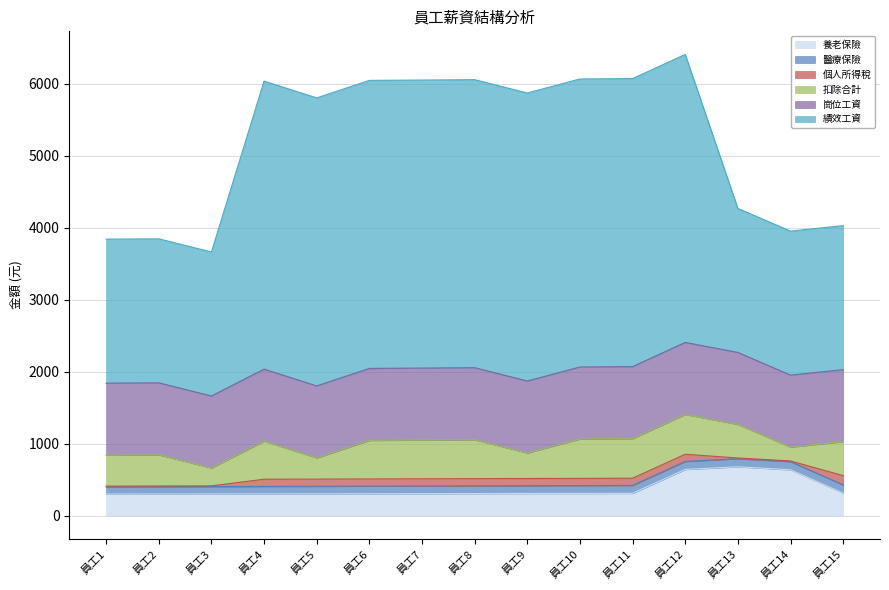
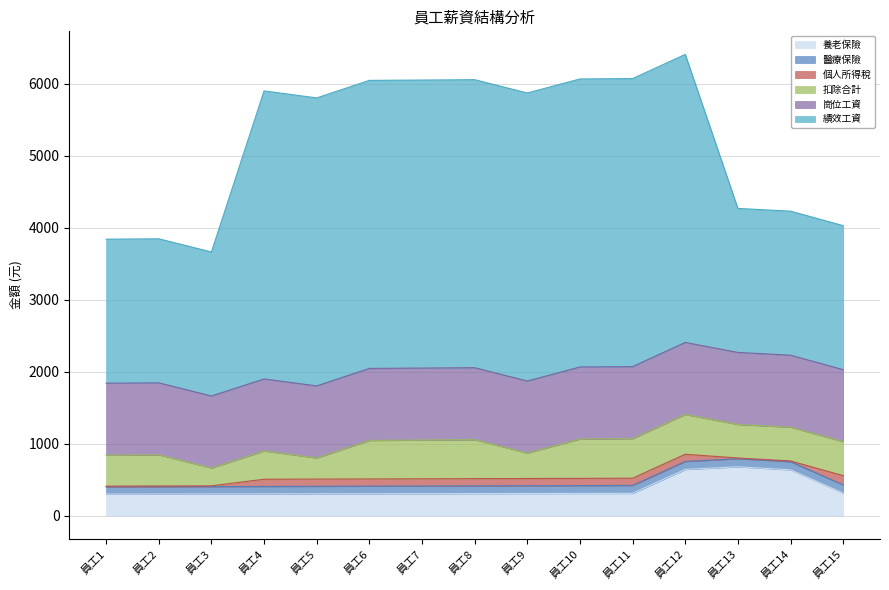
  {
    "養老保險": {
      "員工1": 300,
      "員工2": 300,
      "員工3": 300,
      "員工4": 300,
      "員工5": 300,
      "員工6": 300,
      "員工7": 300,
      "員工8": 300,
      "員工9": 300,
      "員工10": 300,
      "員工11": 300,
      "員工12": 600,
      "員工13": 700,
      "員工14": 600,
      "員工15": 300
    },
    "個人所得稅": {
      "員工4": 100,
      "員工5": 100,
      "員工6": 100,
      "員工7": 100,
      "員工8": 100,
      "員工9": 100,
      "員工10": 100,
      "員工11": 100,
      "員工12": 100,
      "員工15": 100
    },
    "扣除合計": {
      "員工1": 400,
      "員工2": 400,
      "員工3": 200,
-     "員工4": 500,
+     "員工4": 400,
      "員工5": 300,
      "員工6": 500,
      "員工7": 500,
      "員工8": 500,
      "員工9": 400,
      "員工10": 500,
      "員工11": 600,
      "員工12": 600,
      "員工13": 500,
-     "員工14": 200,
+     "員工14": 500,
      "員工15": 500
    },
    "崗位工資": {
      "員工1": 1000,
      "員工2": 1000,
      "員工3": 1000,
      "員工4": 1000,
      "員工5": 1000,
      "員工6": 1000,
      "員工7": 1000,
      "員工8": 1000,
      "員工9": 1000,
      "員工10": 1000,
      "員工11": 1000,
      "員工12": 1000,
      "員工13": 1000,
      "員工14": 1000,
      "員工15": 1000
    }
  }
